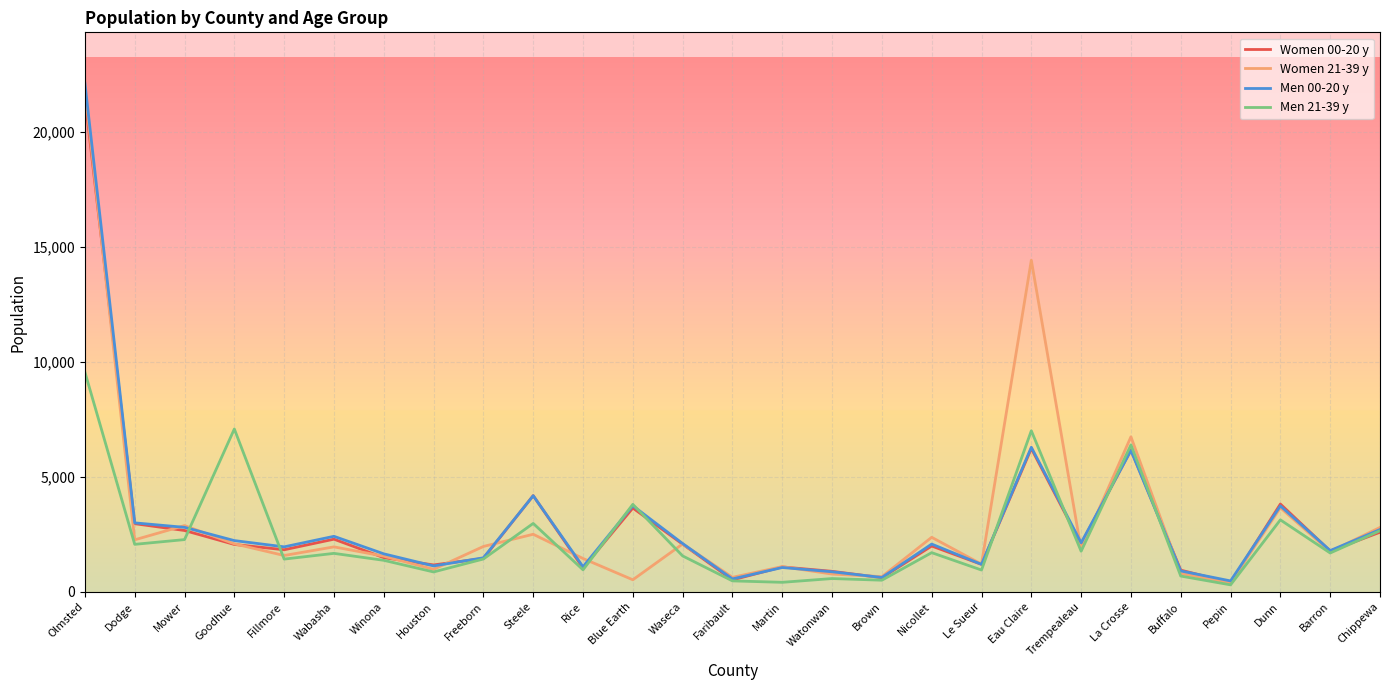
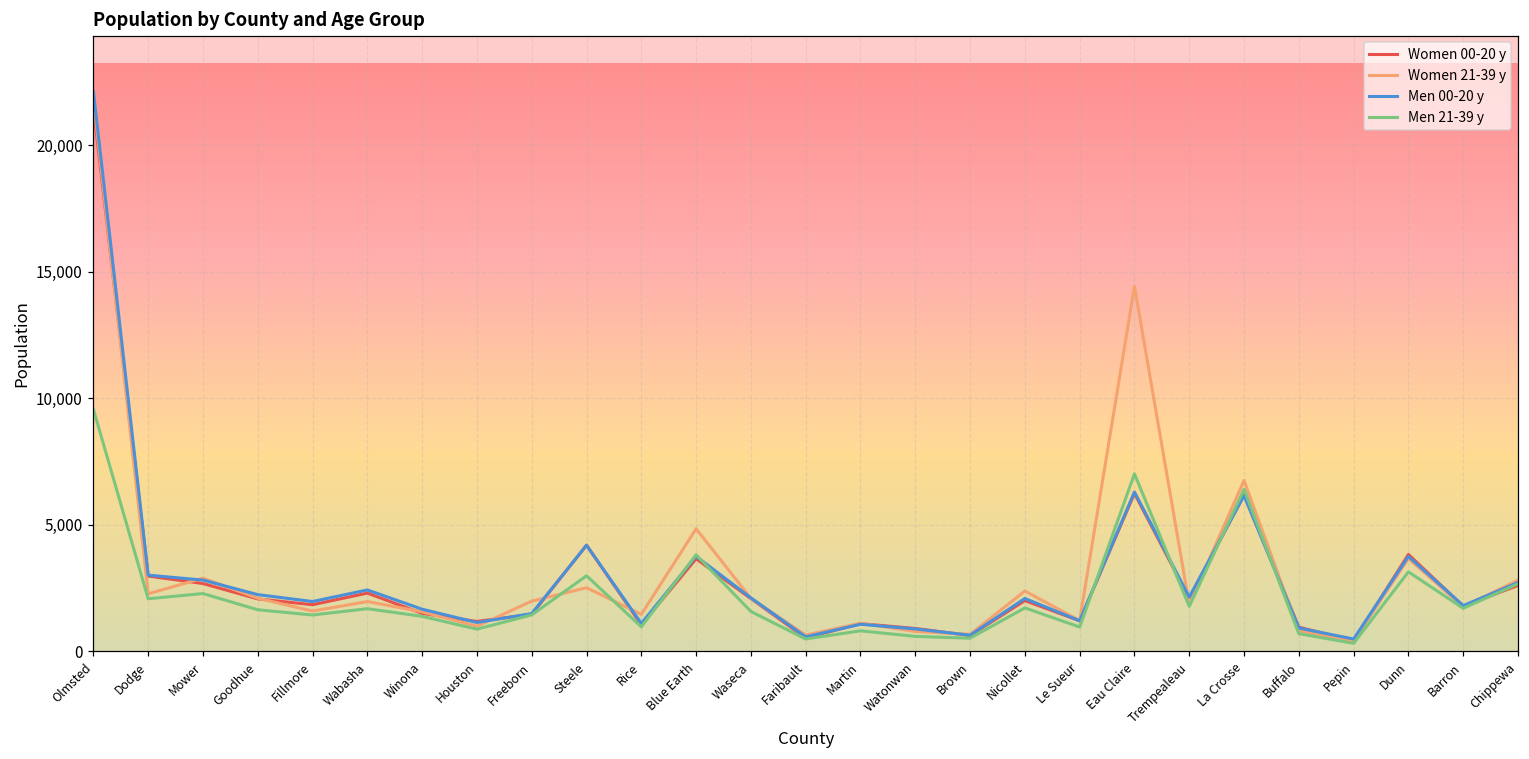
  {
    "Women 00-20 y": {
      "Olmsted": "21,500",
      "Mower": "2,700",
      "Fillmore": "1,800",
      "Wabasha": "2,300"
    },
    "Women 21-39 y": {
      "Olmsted": "21,900",
      "Dodge": "2,300",
      "Fillmore": "1,600",
      "Wabasha": "2,000",
      "Houston": "1,000",
      "Freeborn": "2,000",
      "Steele": "2,500",
      "Rice": "1,500",
-     "Blue Earth": "500",
+     "Blue Earth": "4,800",
      "Nicollet": "2,400",
      "Eau Claire": "14,400",
      "La Crosse": "6,700",
      "Buffalo": "800"
    },
    "Men 00-20 y": {
      "Olmsted": "22,100",
      "Goodhue": "2,200",
      "Fillmore": "2,000",
      "Wabasha": "2,400"
    },
    "Men 21-39 y": {
      "Olmsted": "9,600",
      "Dodge": "2,100",
      "Mower": "2,300",
-     "Goodhue": "7,100",
+     "Goodhue": "1,600",
      "Fillmore": "1,400",
      "Wabasha": "1,700",
      "Winona": "1,400",
      "Houston": "900",
      "Steele": "3,000",
      "Waseca": "1,600",
-     "Martin": "400",
+     "Martin": "800",
      "Watonwan": "600",
      "Nicollet": "1,700",
      "Le Sueur": "900",
      "Eau Claire": "7,000",
      "La Crosse": "6,400",
      "Buffalo": "700",
      "Dunn": "3,100"
    }
  }
